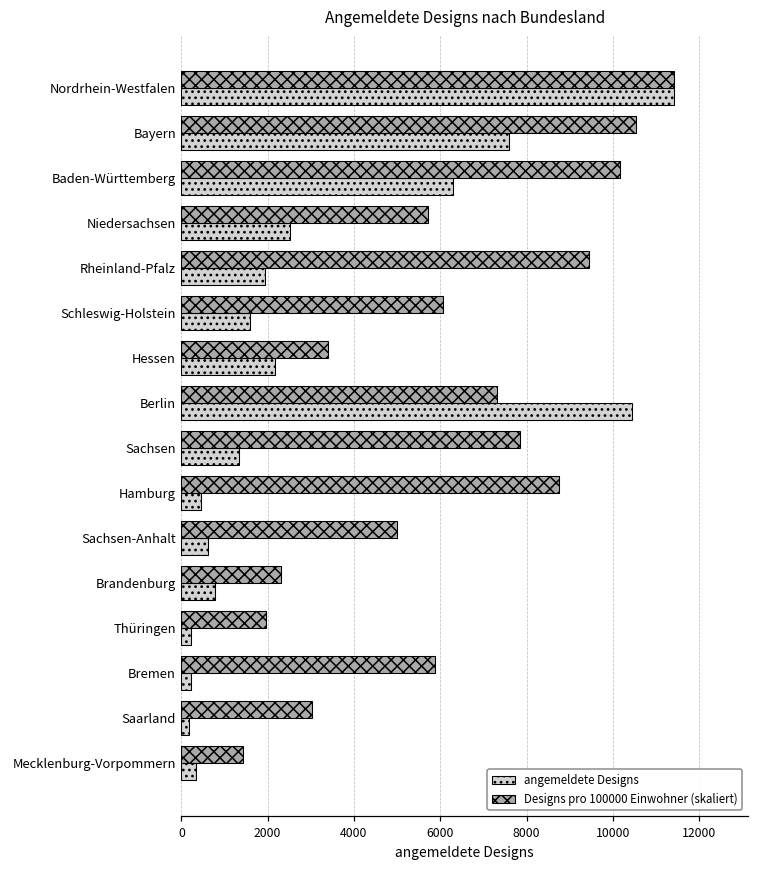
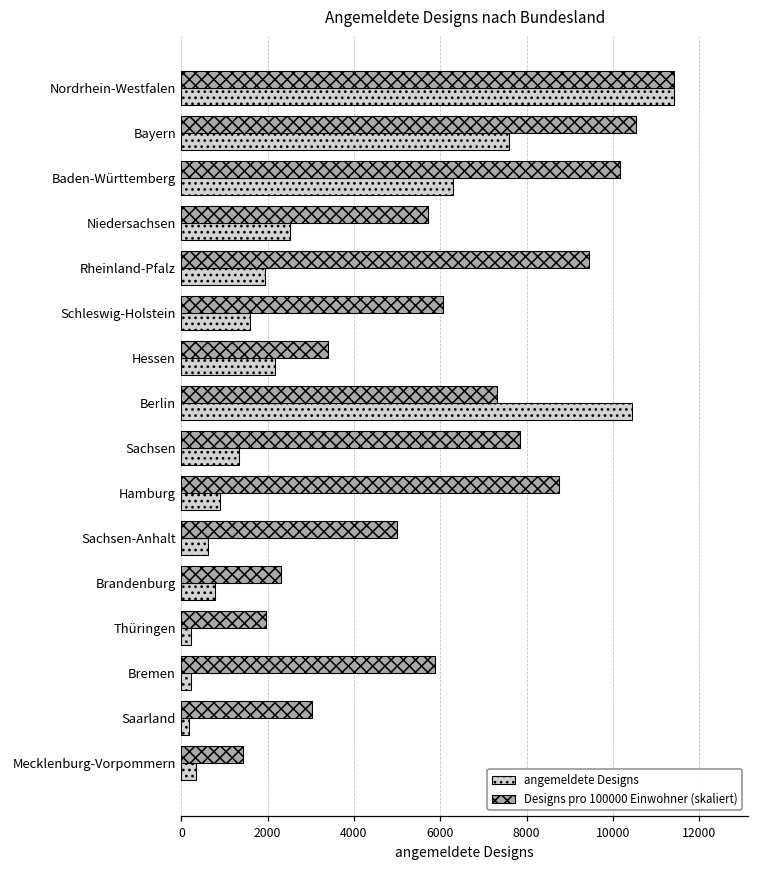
  {
    "angemeldete Designs": {
      "Nordrhein-Westfalen": 11400,
      "Bayern": 7600,
      "Baden-Württemberg": 6300,
      "Niedersachsen": 2500,
      "Rheinland-Pfalz": 1900,
      "Schleswig-Holstein": 1600,
      "Hessen": 2200,
      "Berlin": 10400,
      "Sachsen": 1300,
-     "Hamburg": 500,
+     "Hamburg": 900,
      "Sachsen-Anhalt": 600,
      "Brandenburg": 800,
      "Thüringen": 200,
      "Bremen": 200,
      "Saarland": 200,
      "Mecklenburg-Vorpommern": 300
    },
    "Designs pro 100000 Einwohner (skaliert)": {
      "Nordrhein-Westfalen": 11400,
      "Bayern": 10500,
      "Baden-Württemberg": 10200,
      "Niedersachsen": 5700,
      "Rheinland-Pfalz": 9500,
      "Schleswig-Holstein": 6100,
      "Hessen": 3400,
      "Berlin": 7300,
      "Sachsen": 7800,
      "Hamburg": 8700,
      "Sachsen-Anhalt": 5000,
      "Brandenburg": 2300,
      "Thüringen": 2000,
      "Bremen": 5900,
      "Saarland": 3000,
      "Mecklenburg-Vorpommern": 1400
    }
  }
